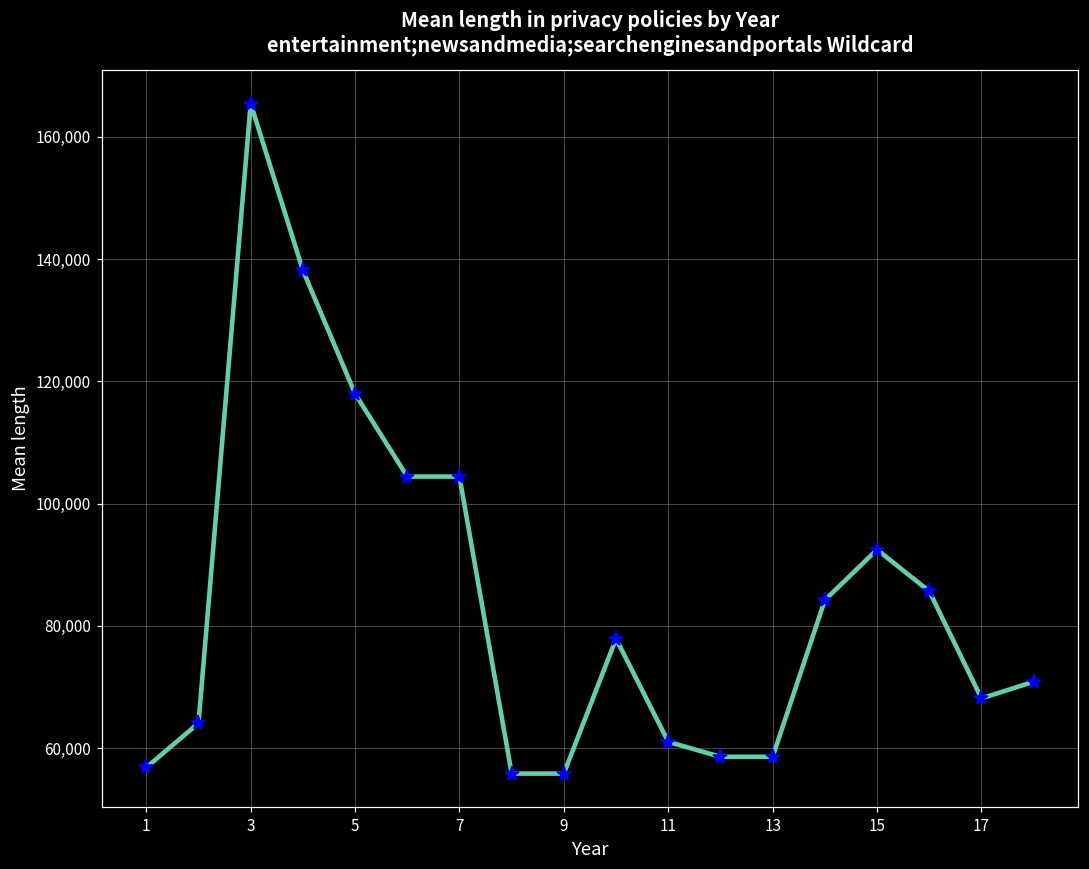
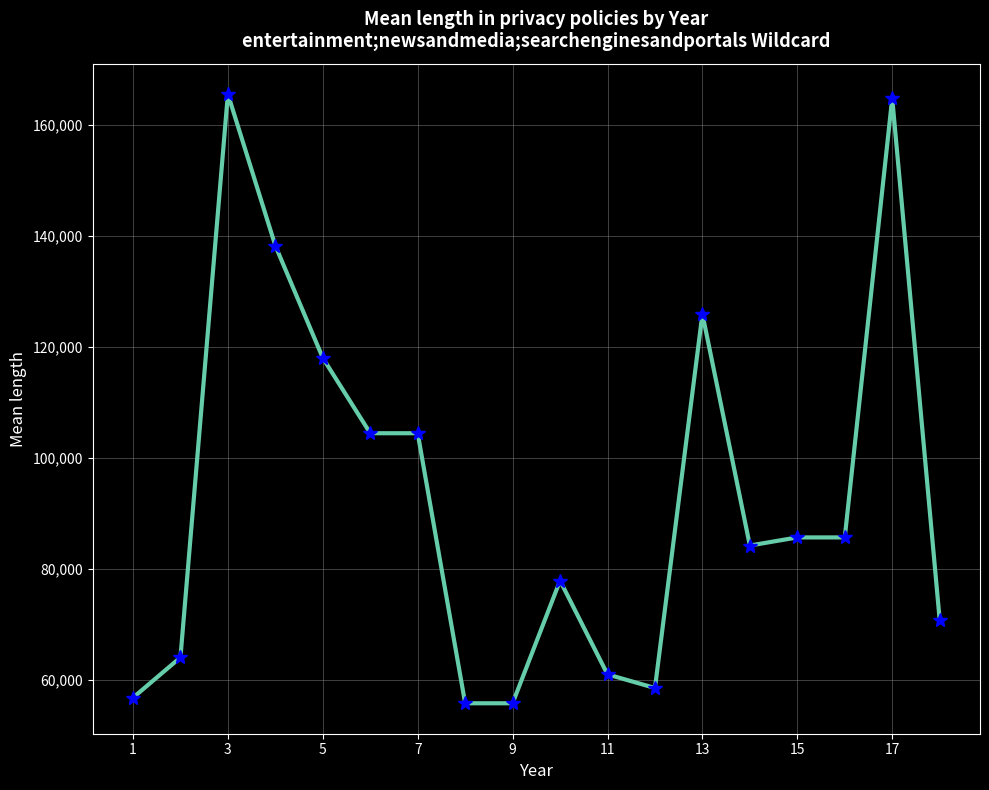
  {
    "1": "57,000",
    "3": "165,000",
    "5": "118,000",
    "7": "104,000",
    "9": "56,000",
    "11": "61,000",
-   "13": "59,000",
-   "15": "92,000",
-   "17": "68,000"
+   "13": "126,000",
+   "15": "86,000",
+   "17": "165,000"
  }
